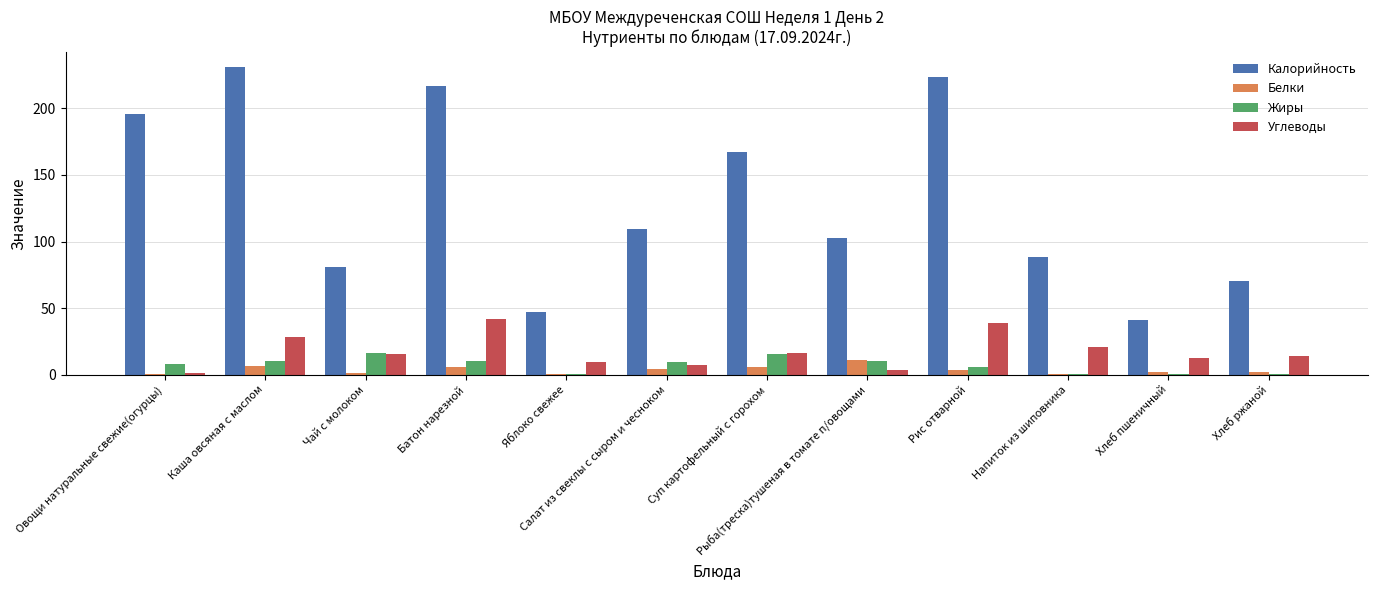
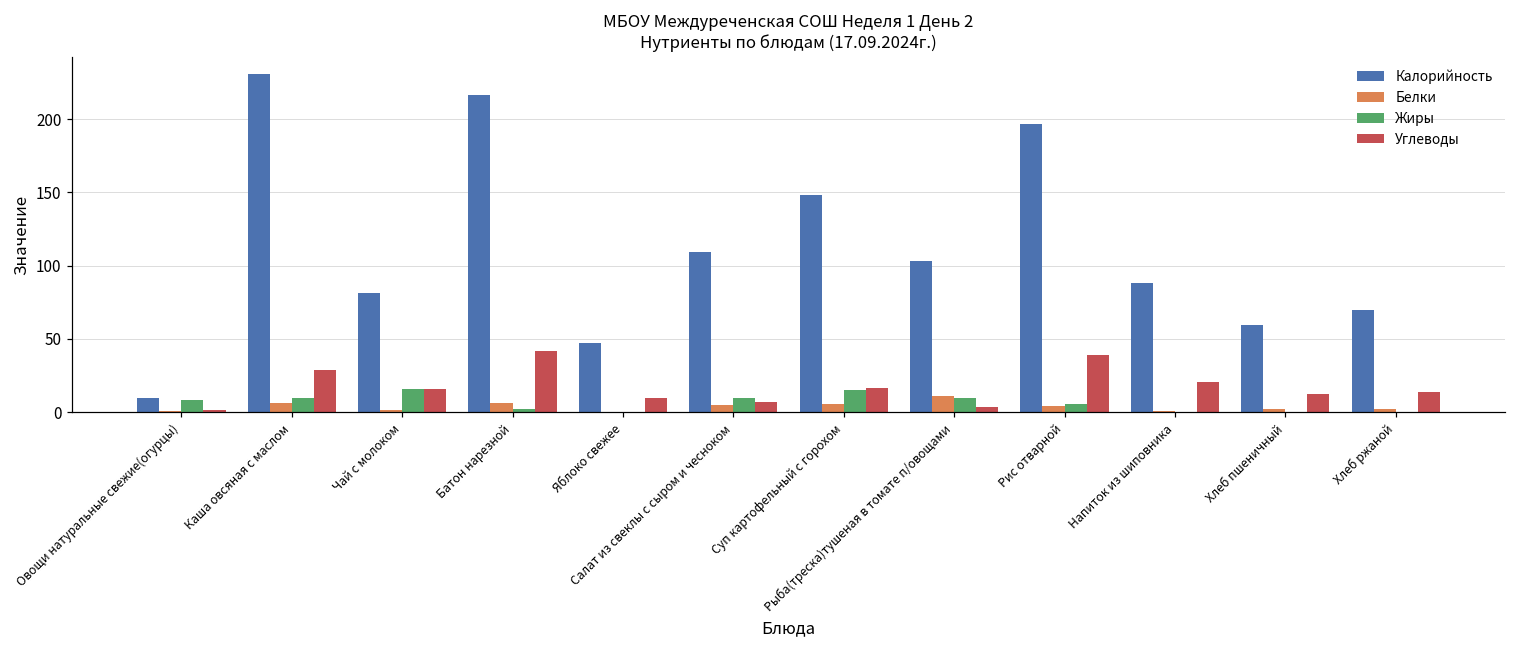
  {
    "Калорийность": {
-     "Овощи натуральные свежие(огурцы)": 196,
+     "Овощи натуральные свежие(огурцы)": 10,
      "Каша овсяная с маслом": 231,
      "Чай с молоком": 81,
      "Батон нарезной": 216,
      "Яблоко свежее": 47,
      "Салат из свеклы с сыром и чесноком": 110,
-     "Суп картофельный с горохом": 167,
+     "Суп картофельный с горохом": 148,
      "Рыба(треска)тушеная в томате п/овощами": 103,
-     "Рис отварной": 224,
+     "Рис отварной": 197,
      "Напиток из шиповника": 88,
-     "Хлеб пшеничный": 41,
+     "Хлеб пшеничный": 60,
      "Хлеб ржаной": 70
    },
    "Жиры": {
      "Овощи натуральные свежие(огурцы)": 8,
      "Каша овсяная с маслом": 10,
      "Чай с молоком": 16,
-     "Батон нарезной": 11,
+     "Батон нарезной": 2,
      "Салат из свеклы с сыром и чесноком": 9,
      "Суп картофельный с горохом": 15,
      "Рыба(треска)тушеная в томате п/овощами": 10,
      "Рис отварной": 6
    }
  }
